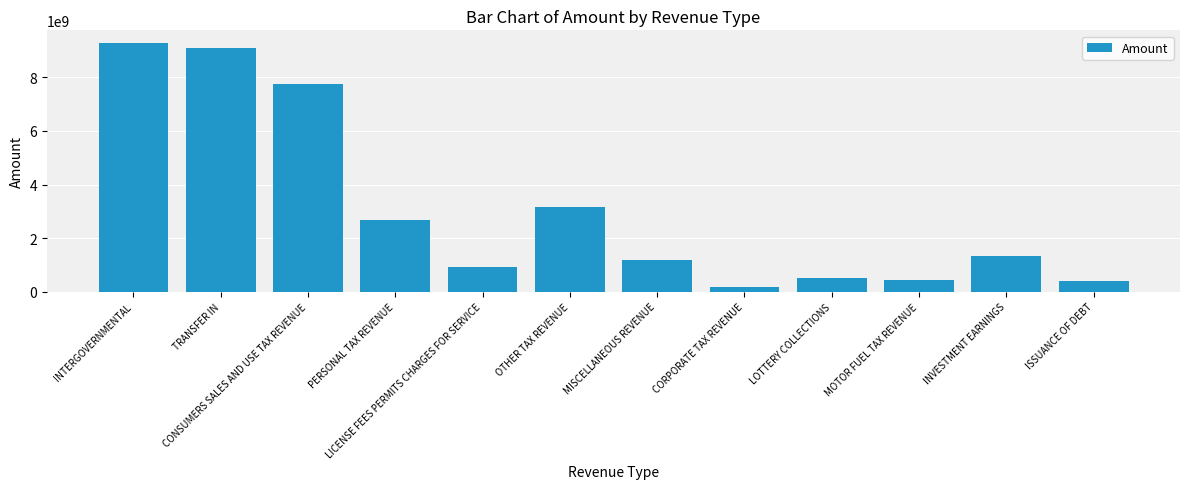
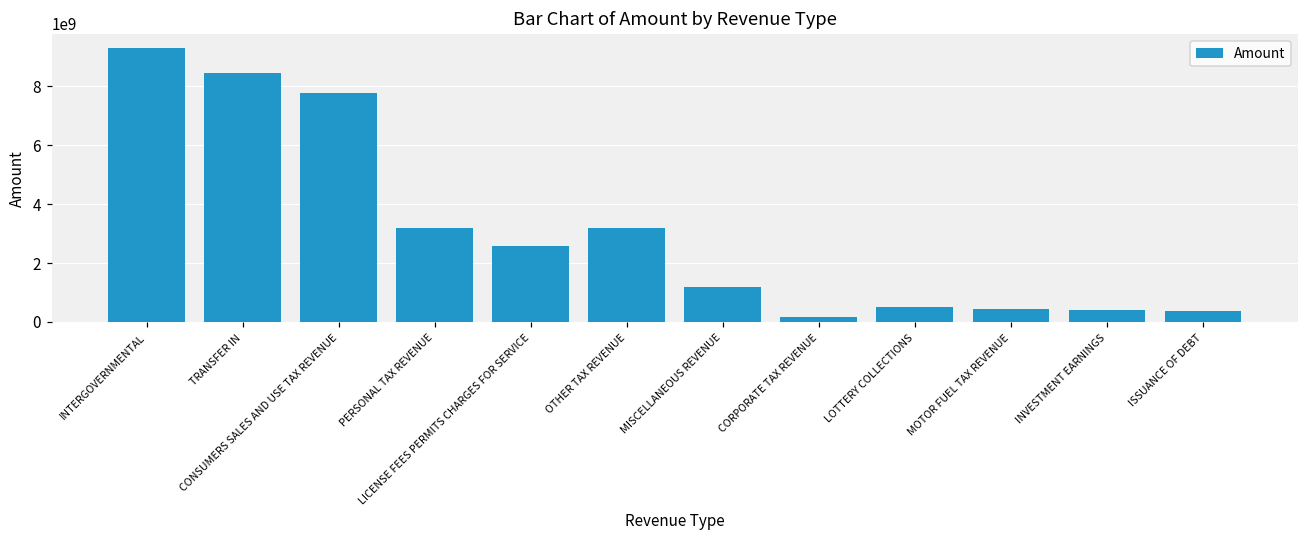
  {
    "INTERGOVERNMENTAL": 9300000000,
-   "TRANSFER IN": 9100000000,
+   "TRANSFER IN": 8400000000,
    "CONSUMERS SALES AND USE TAX REVENUE": 7800000000,
-   "PERSONAL TAX REVENUE": 2700000000,
-   "LICENSE FEES PERMITS CHARGES FOR SERVICE": 900000000,
+   "PERSONAL TAX REVENUE": 3200000000,
+   "LICENSE FEES PERMITS CHARGES FOR SERVICE": 2600000000,
    "OTHER TAX REVENUE": 3200000000,
    "MISCELLANEOUS REVENUE": 1200000000,
    "CORPORATE TAX REVENUE": 200000000,
    "LOTTERY COLLECTIONS": 500000000,
    "MOTOR FUEL TAX REVENUE": 400000000,
-   "INVESTMENT EARNINGS": 1300000000,
+   "INVESTMENT EARNINGS": 400000000,
    "ISSUANCE OF DEBT": 400000000
  }
